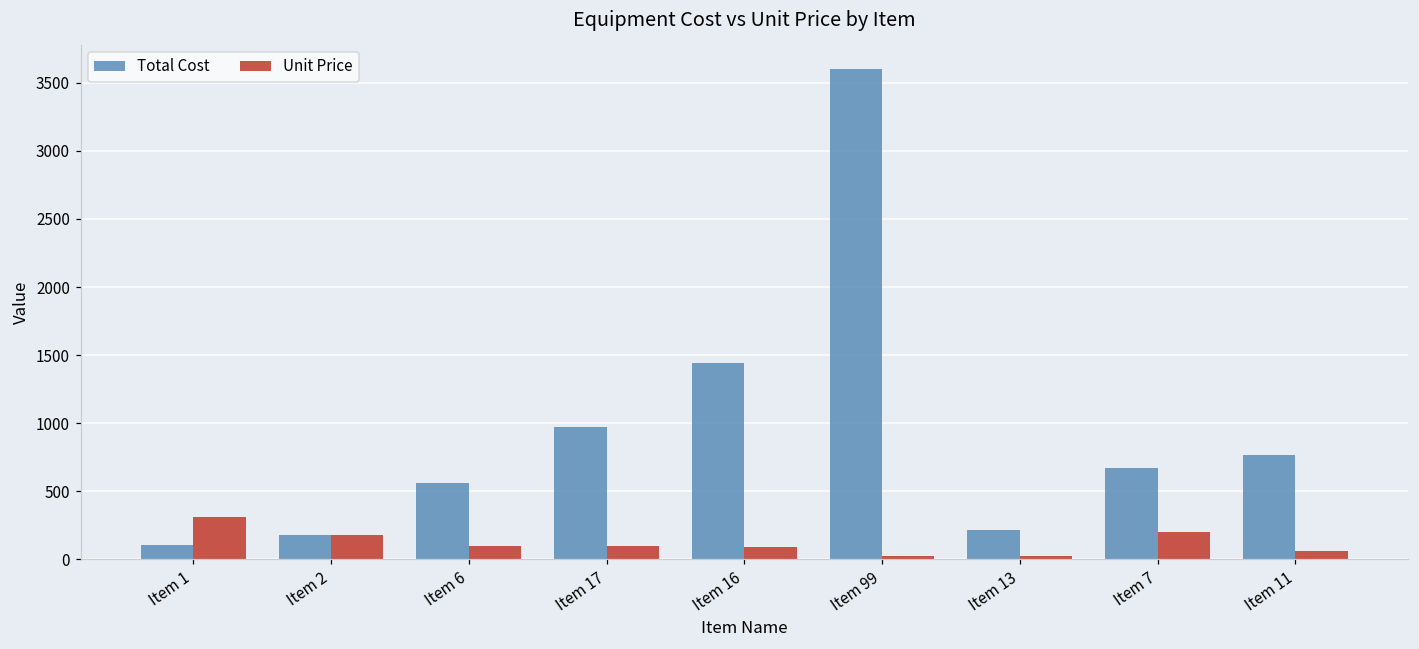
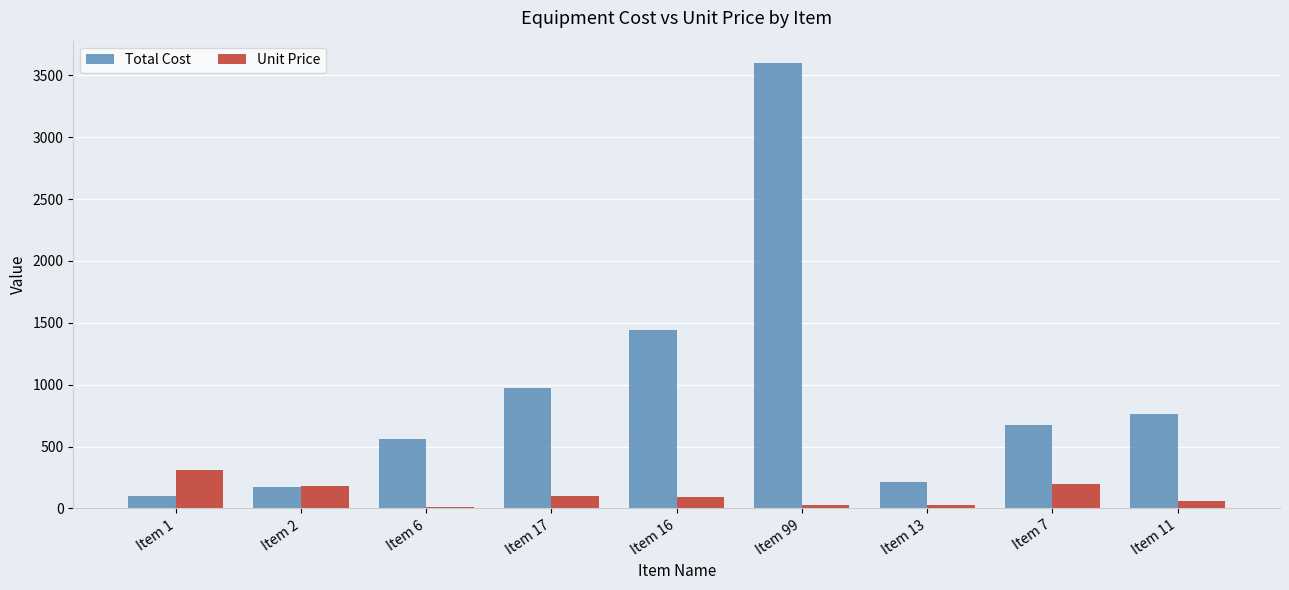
  {
    "Total Cost": {
      "Item 1": 100,
      "Item 2": 180,
      "Item 6": 560,
      "Item 17": 970,
      "Item 16": 1440,
      "Item 99": 3600,
      "Item 13": 210,
      "Item 7": 670,
      "Item 11": 770
    },
    "Unit Price": {
      "Item 1": 310,
      "Item 2": 180,
-     "Item 6": 100,
+     "Item 6": 10,
      "Item 17": 100,
      "Item 16": 90,
      "Item 99": 20,
      "Item 13": 30,
      "Item 7": 200,
      "Item 11": 60
    }
  }
